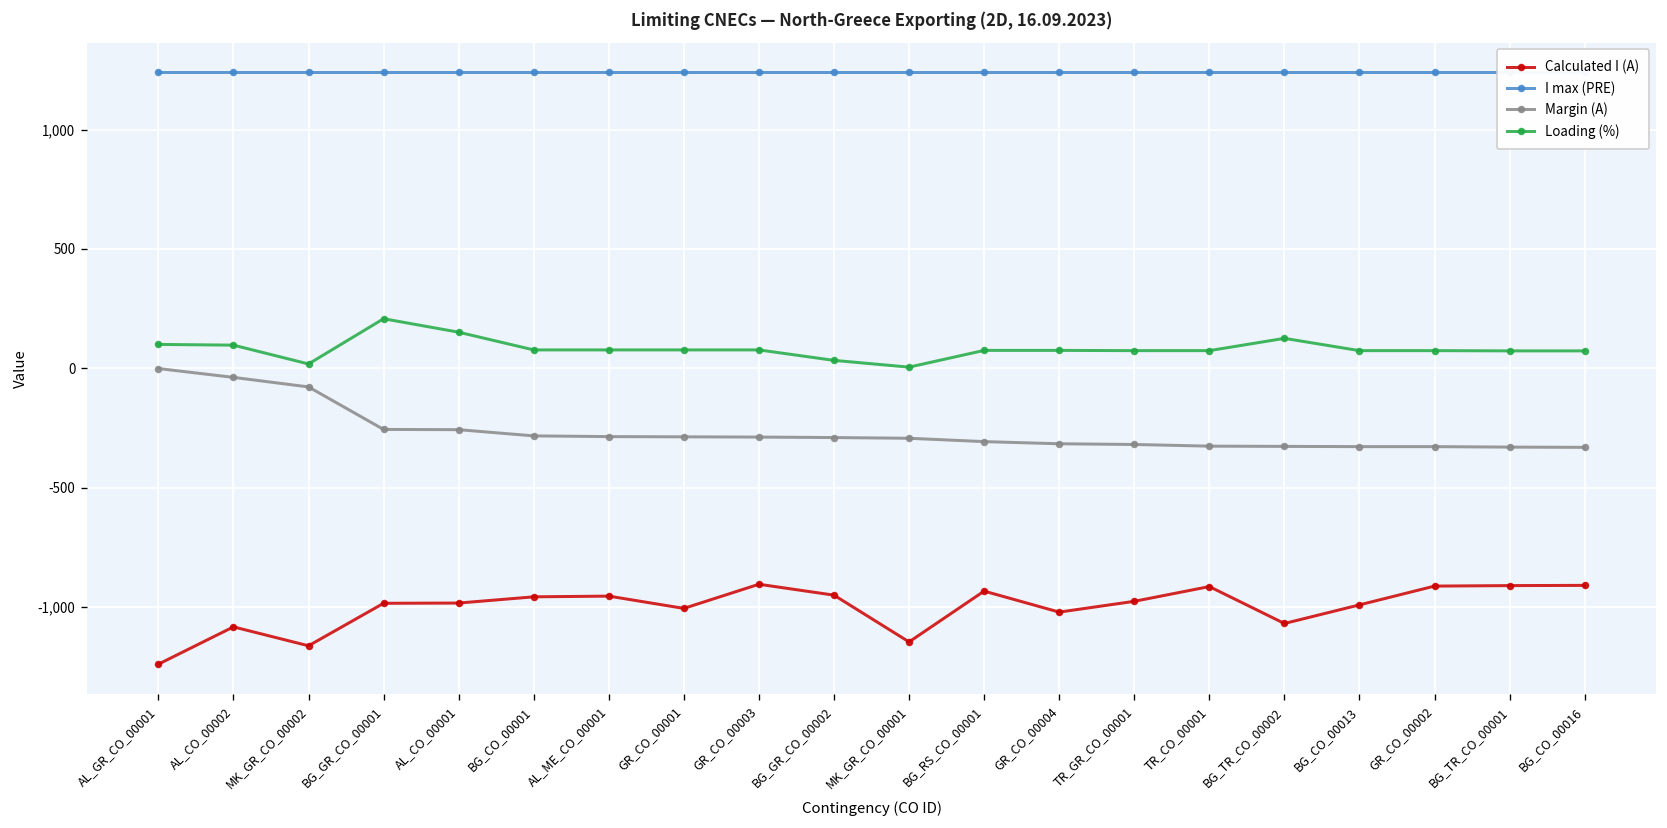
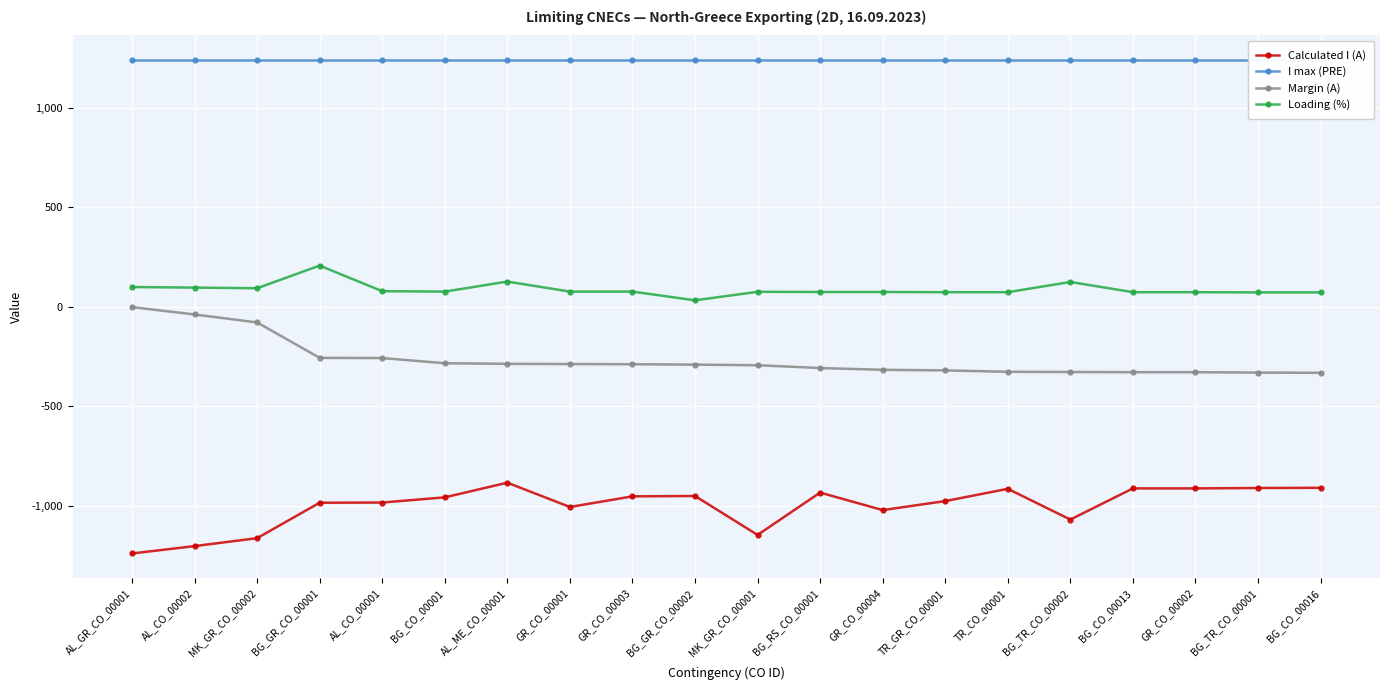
  {
    "Calculated I (A)": {
      "AL_GR_CO_00001": "-1,240",
-     "AL_CO_00002": "-1,080",
+     "AL_CO_00002": "-1,200",
      "MK_GR_CO_00002": "-1,160",
      "BG_GR_CO_00001": "-980",
      "AL_CO_00001": "-980",
      "BG_CO_00001": "-960",
-     "AL_ME_CO_00001": "-950",
+     "AL_ME_CO_00001": "-880",
      "GR_CO_00001": "-1,010",
-     "GR_CO_00003": "-900",
+     "GR_CO_00003": "-950",
      "BG_GR_CO_00002": "-950",
      "MK_GR_CO_00001": "-1,150",
      "BG_RS_CO_00001": "-930",
      "GR_CO_00004": "-1,020",
      "TR_GR_CO_00001": "-980",
      "TR_CO_00001": "-910",
      "BG_TR_CO_00002": "-1,070",
-     "BG_CO_00013": "-990",
+     "BG_CO_00013": "-910",
      "GR_CO_00002": "-910",
      "BG_TR_CO_00001": "-910",
      "BG_CO_00016": "-910"
    },
    "I max (PRE)": {
      "AL_GR_CO_00001": "1,240",
      "AL_CO_00002": "1,240",
      "MK_GR_CO_00002": "1,240",
      "BG_GR_CO_00001": "1,240",
      "AL_CO_00001": "1,240",
      "BG_CO_00001": "1,240",
      "AL_ME_CO_00001": "1,240",
      "GR_CO_00001": "1,240",
      "GR_CO_00003": "1,240",
      "BG_GR_CO_00002": "1,240",
      "MK_GR_CO_00001": "1,240",
      "BG_RS_CO_00001": "1,240",
      "GR_CO_00004": "1,240",
      "TR_GR_CO_00001": "1,240",
      "TR_CO_00001": "1,240",
      "BG_TR_CO_00002": "1,240",
      "BG_CO_00013": "1,240",
      "GR_CO_00002": "1,240"
    },
    "Margin (A)": {
      "AL_GR_CO_00001": "0",
      "AL_CO_00002": "-40",
      "MK_GR_CO_00002": "-80",
      "BG_GR_CO_00001": "-260",
      "AL_CO_00001": "-260",
      "BG_CO_00001": "-280",
      "AL_ME_CO_00001": "-290",
      "GR_CO_00001": "-290",
      "GR_CO_00003": "-290",
      "BG_GR_CO_00002": "-290",
      "MK_GR_CO_00001": "-290",
      "BG_RS_CO_00001": "-310",
      "GR_CO_00004": "-320",
      "TR_GR_CO_00001": "-320",
      "TR_CO_00001": "-330",
      "BG_TR_CO_00002": "-330",
      "BG_CO_00013": "-330",
      "GR_CO_00002": "-330",
      "BG_TR_CO_00001": "-330",
      "BG_CO_00016": "-330"
    },
    "Loading (%)": {
      "AL_GR_CO_00001": "100",
      "AL_CO_00002": "100",
-     "MK_GR_CO_00002": "20",
+     "MK_GR_CO_00002": "90",
      "BG_GR_CO_00001": "210",
-     "AL_CO_00001": "150",
+     "AL_CO_00001": "80",
      "BG_CO_00001": "80",
-     "AL_ME_CO_00001": "80",
+     "AL_ME_CO_00001": "130",
      "GR_CO_00001": "80",
      "GR_CO_00003": "80",
      "BG_GR_CO_00002": "30",
-     "MK_GR_CO_00001": "0",
+     "MK_GR_CO_00001": "80",
      "BG_RS_CO_00001": "80",
      "GR_CO_00004": "80",
      "TR_GR_CO_00001": "70",
      "TR_CO_00001": "70",
      "BG_TR_CO_00002": "130",
      "BG_CO_00013": "70",
      "GR_CO_00002": "70",
      "BG_TR_CO_00001": "70",
      "BG_CO_00016": "70"
    }
  }
